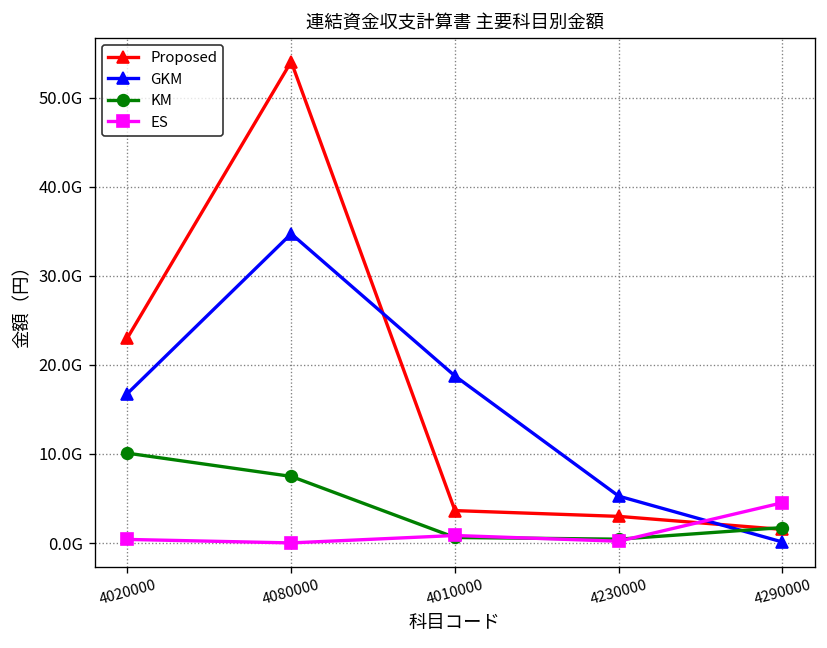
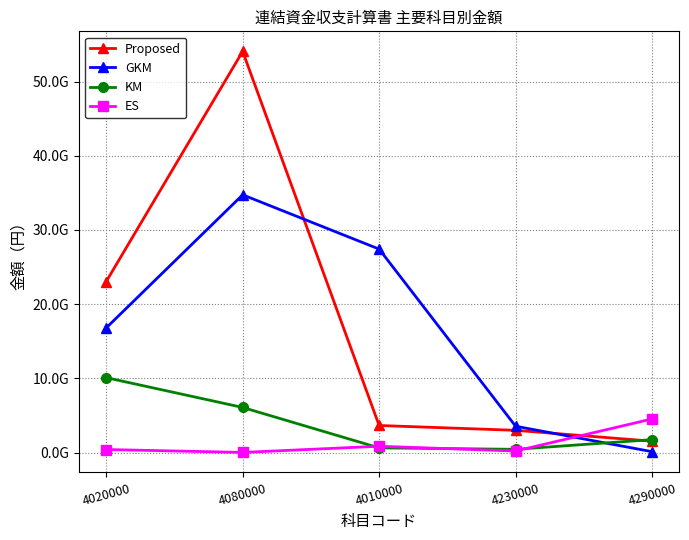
  {
    "Proposed": {
      "4020000": 23000000000,
      "4080000": 54000000000,
      "4010000": 4000000000,
      "4230000": 3000000000
    },
    "GKM": {
      "4020000": 17000000000,
      "4080000": 35000000000,
-     "4010000": 19000000000,
-     "4230000": 5000000000,
+     "4010000": 27000000000,
+     "4230000": 4000000000,
      "4290000": 0
    },
    "KM": {
      "4020000": 10000000000,
-     "4080000": 7000000000
+     "4080000": 6000000000
    },
    "ES": {
      "4020000": 0,
      "4080000": 0,
      "4290000": 5000000000
    }
  }
